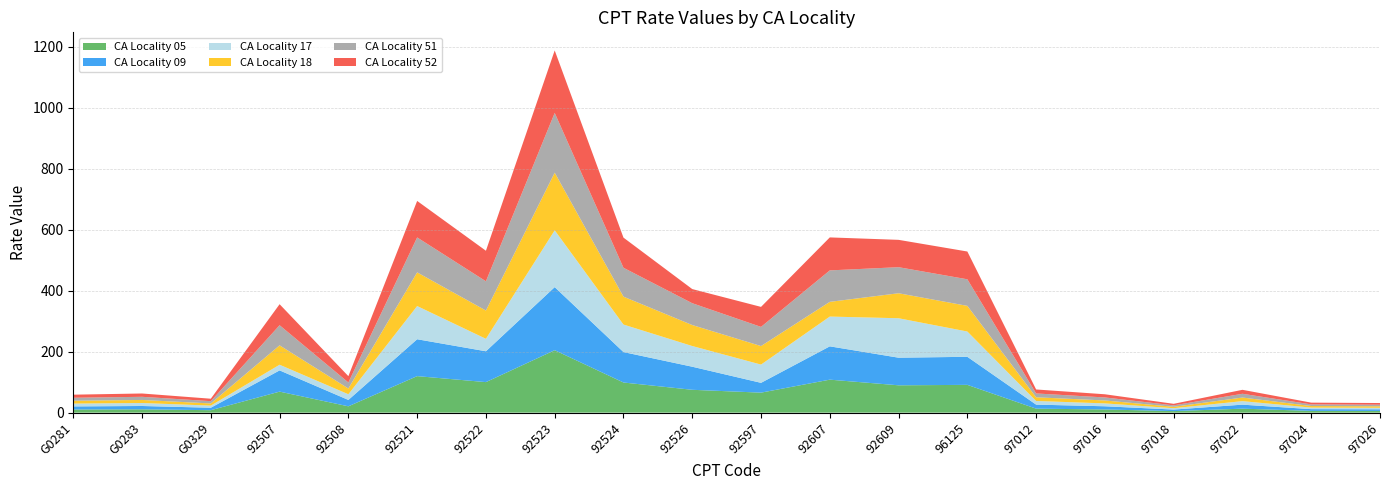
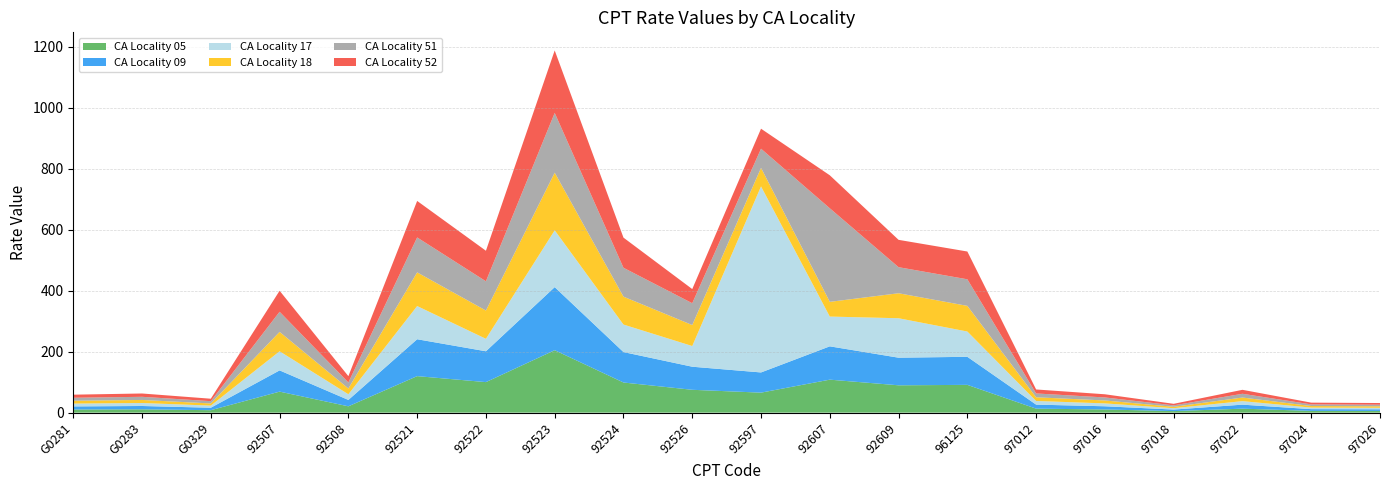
  {
    "CA Locality 05": {
      "G0281": 10,
      "G0283": 10,
      "92507": 70,
      "92508": 20,
      "92521": 120,
      "92522": 100,
      "92523": 200,
      "92524": 100,
      "92526": 70,
      "92597": 70,
      "92607": 110,
      "92609": 90,
      "96125": 90,
      "97012": 10,
      "97016": 10,
      "97022": 10
    },
    "CA Locality 09": {
      "G0281": 10,
      "G0283": 10,
      "92507": 70,
      "92508": 20,
      "92521": 120,
      "92522": 100,
      "92523": 210,
      "92524": 100,
      "92526": 80,
-     "92597": 30,
+     "92597": 70,
      "92607": 110,
      "92609": 90,
      "96125": 90,
      "97012": 10,
      "97016": 10,
      "97022": 10
    },
    "CA Locality 17": {
      "G0281": 10,
      "G0283": 10,
-     "92507": 20,
+     "92507": 60,
      "92508": 20,
      "92521": 110,
      "92522": 40,
      "92523": 190,
      "92524": 90,
      "92526": 70,
-     "92597": 60,
+     "92597": 610,
      "92607": 100,
      "92609": 130,
      "96125": 80,
      "97012": 10,
      "97016": 10,
      "97022": 10
    },
    "CA Locality 18": {
      "G0281": 10,
      "G0283": 10,
      "92507": 60,
      "92508": 20,
      "92521": 110,
      "92522": 90,
      "92523": 190,
      "92524": 90,
      "92526": 70,
      "92597": 60,
      "92607": 50,
      "92609": 80,
      "96125": 80,
      "97012": 10,
      "97016": 10,
      "97022": 10
    },
    "CA Locality 51": {
      "G0281": 10,
      "G0283": 10,
      "92507": 70,
      "92508": 20,
      "92521": 110,
      "92522": 100,
      "92523": 200,
      "92524": 90,
      "92526": 70,
      "92597": 60,
-     "92607": 100,
+     "92607": 310,
      "92609": 90,
      "96125": 90,
      "97012": 10,
      "97016": 10,
      "97022": 10
    },
    "CA Locality 52": {
      "G0281": 10,
      "G0283": 10,
      "92507": 70,
      "92508": 20,
      "92521": 120,
      "92522": 100,
      "92523": 200,
      "92524": 100,
      "92526": 50,
      "92597": 70,
      "92607": 110,
      "92609": 90,
      "96125": 90,
      "97012": 10,
      "97016": 10,
      "97022": 10
    }
  }
